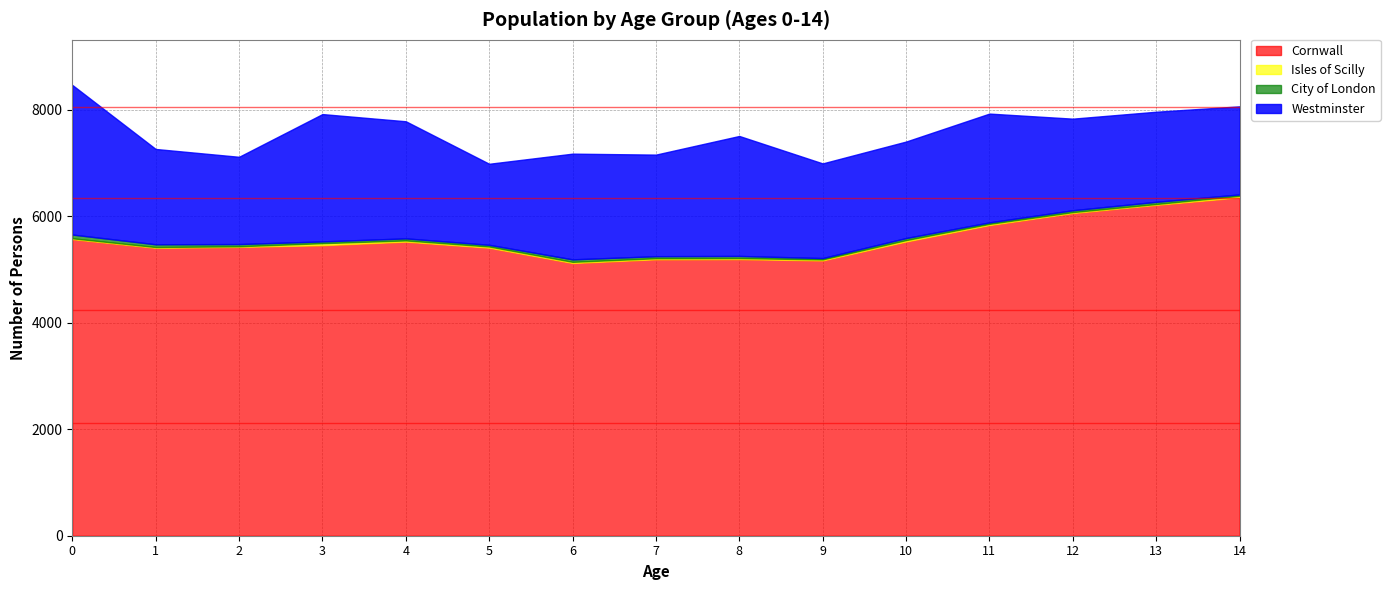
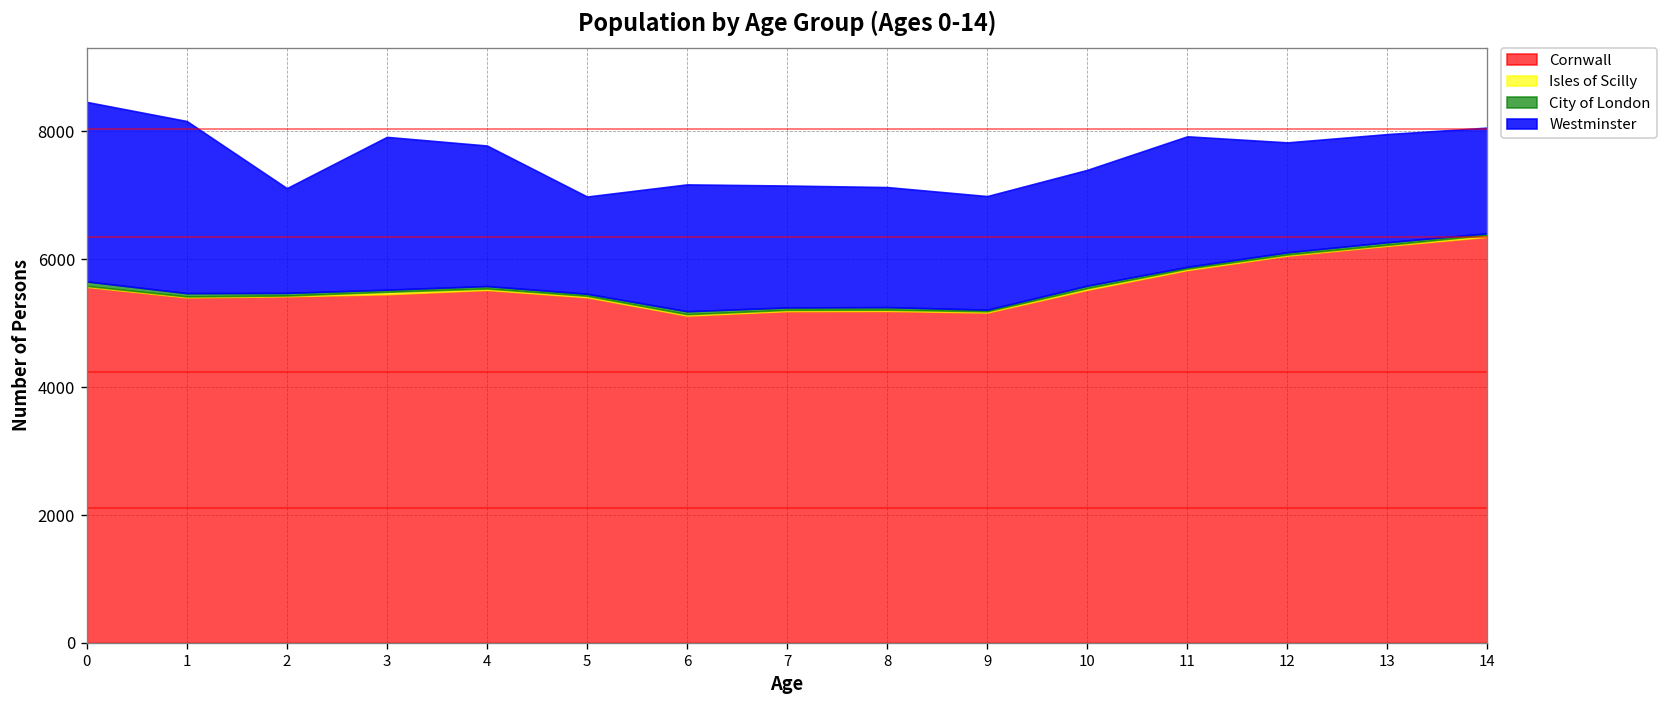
  {
    "City of London": {
      "0": 100,
      "1": 100,
      "6": 0
    },
    "Westminster": {
      "0": 2800,
-     "1": 1800,
+     "1": 2700,
      "2": 1600,
      "3": 2400,
      "4": 2200,
      "5": 1500,
      "6": 2000,
      "7": 1900,
-     "8": 2300,
+     "8": 1900,
      "9": 1800,
      "10": 1800,
      "11": 2000,
      "12": 1700,
      "13": 1700,
      "14": 1700
    }
  }
